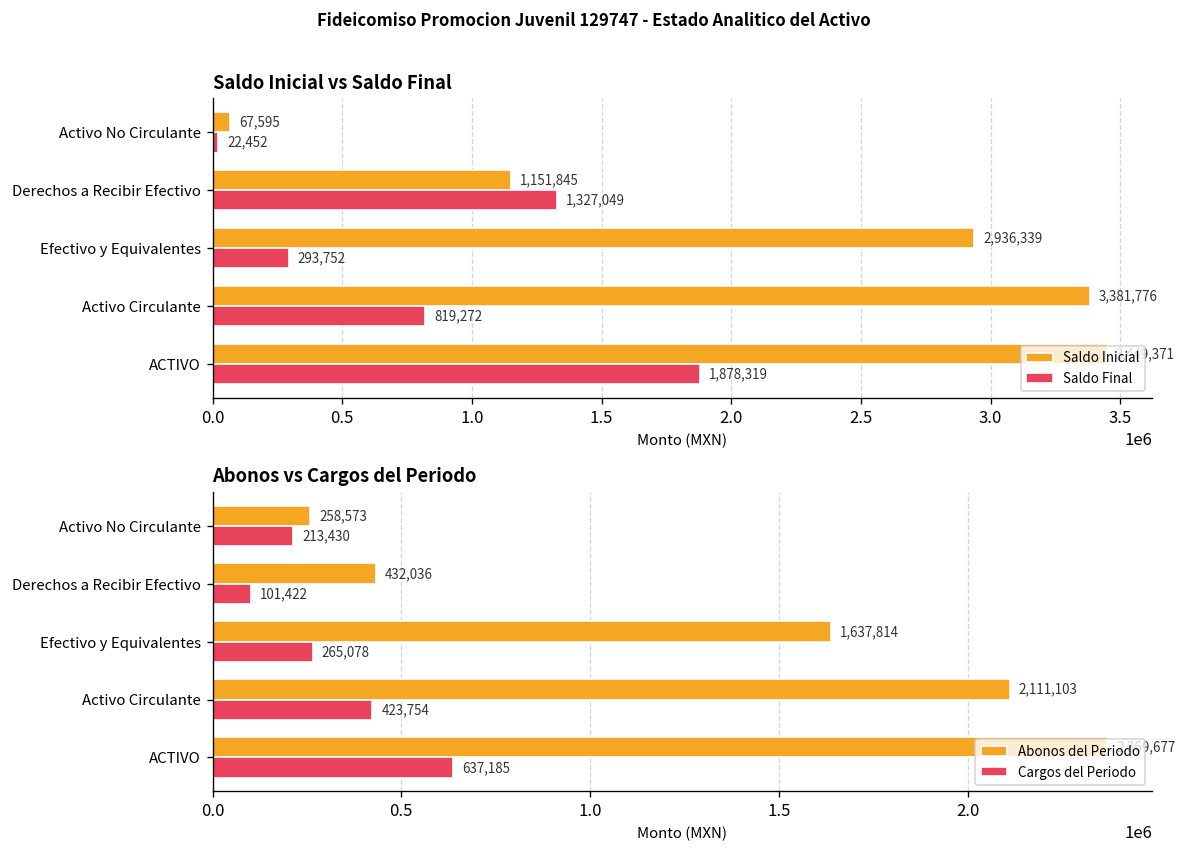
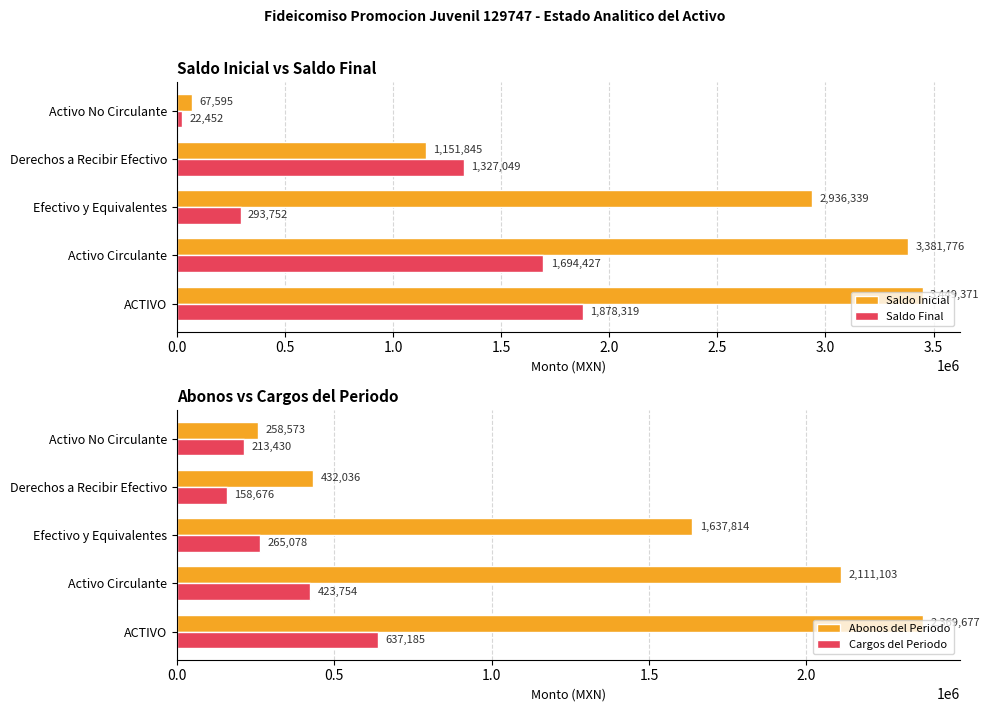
  {
    "Saldo Inicial vs Saldo Final": {
      "Saldo Inicial": {
        "Activo No Circulante": "67,595",
        "Derechos a Recibir Efectivo": "1,151,845",
        "Efectivo y Equivalentes": "2,936,339",
        "Activo Circulante": "3,381,776"
      },
      "Saldo Final": {
        "Activo No Circulante": "22,452",
        "Derechos a Recibir Efectivo": "1,327,049",
        "Efectivo y Equivalentes": "293,752",
-       "Activo Circulante": "819,272",
+       "Activo Circulante": "1,694,427",
        "ACTIVO": "1,878,319"
      }
    },
    "Abonos vs Cargos del Periodo": {
      "Abonos del Periodo": {
        "Activo No Circulante": "258,573",
        "Derechos a Recibir Efectivo": "432,036",
        "Efectivo y Equivalentes": "1,637,814",
        "Activo Circulante": "2,111,103"
      },
      "Cargos del Periodo": {
        "Activo No Circulante": "213,430",
-       "Derechos a Recibir Efectivo": "101,422",
+       "Derechos a Recibir Efectivo": "158,676",
        "Efectivo y Equivalentes": "265,078",
        "Activo Circulante": "423,754",
        "ACTIVO": "637,185"
      }
    }
  }
